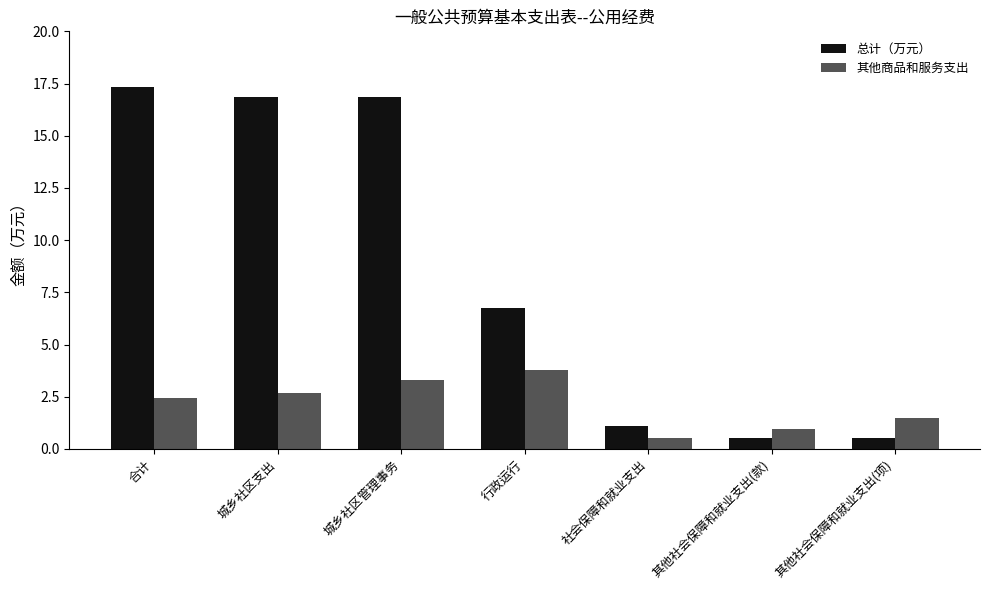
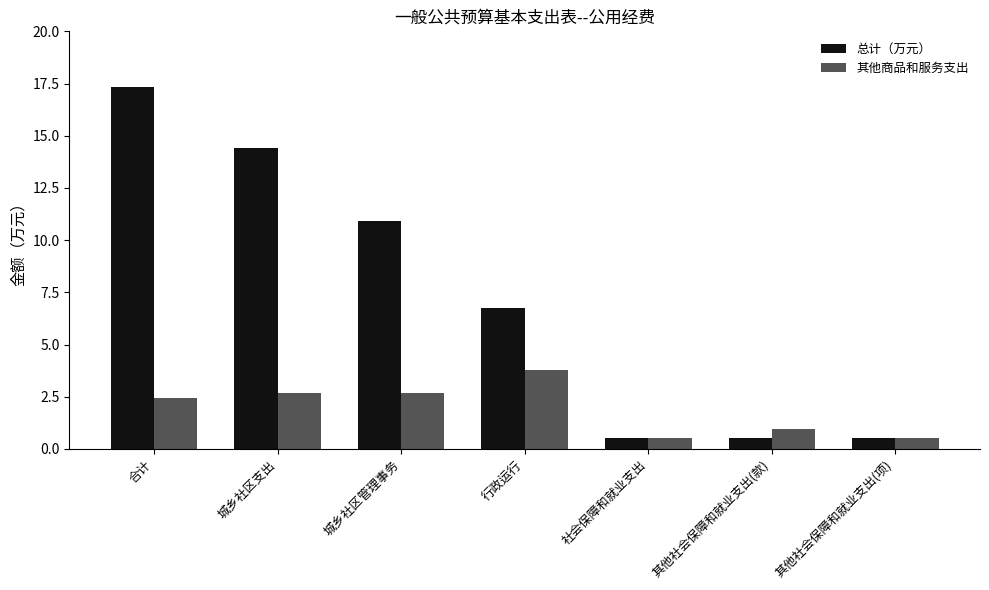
  {
    "总计（万元）": {
      "合计": 17.4,
-     "城乡社区支出": 16.8,
-     "城乡社区管理事务": 16.8,
+     "城乡社区支出": 14.4,
+     "城乡社区管理事务": 10.9,
      "行政运行": 6.7,
-     "社会保障和就业支出": 1.1,
+     "社会保障和就业支出": 0.5,
      "其他社会保障和就业支出(款)": 0.5,
      "其他社会保障和就业支出(项)": 0.5
    },
    "其他商品和服务支出": {
      "合计": 2.4,
      "城乡社区支出": 2.7,
-     "城乡社区管理事务": 3.3,
+     "城乡社区管理事务": 2.7,
      "行政运行": 3.8,
      "社会保障和就业支出": 0.5,
      "其他社会保障和就业支出(款)": 1.0,
-     "其他社会保障和就业支出(项)": 1.5
+     "其他社会保障和就业支出(项)": 0.5
    }
  }
